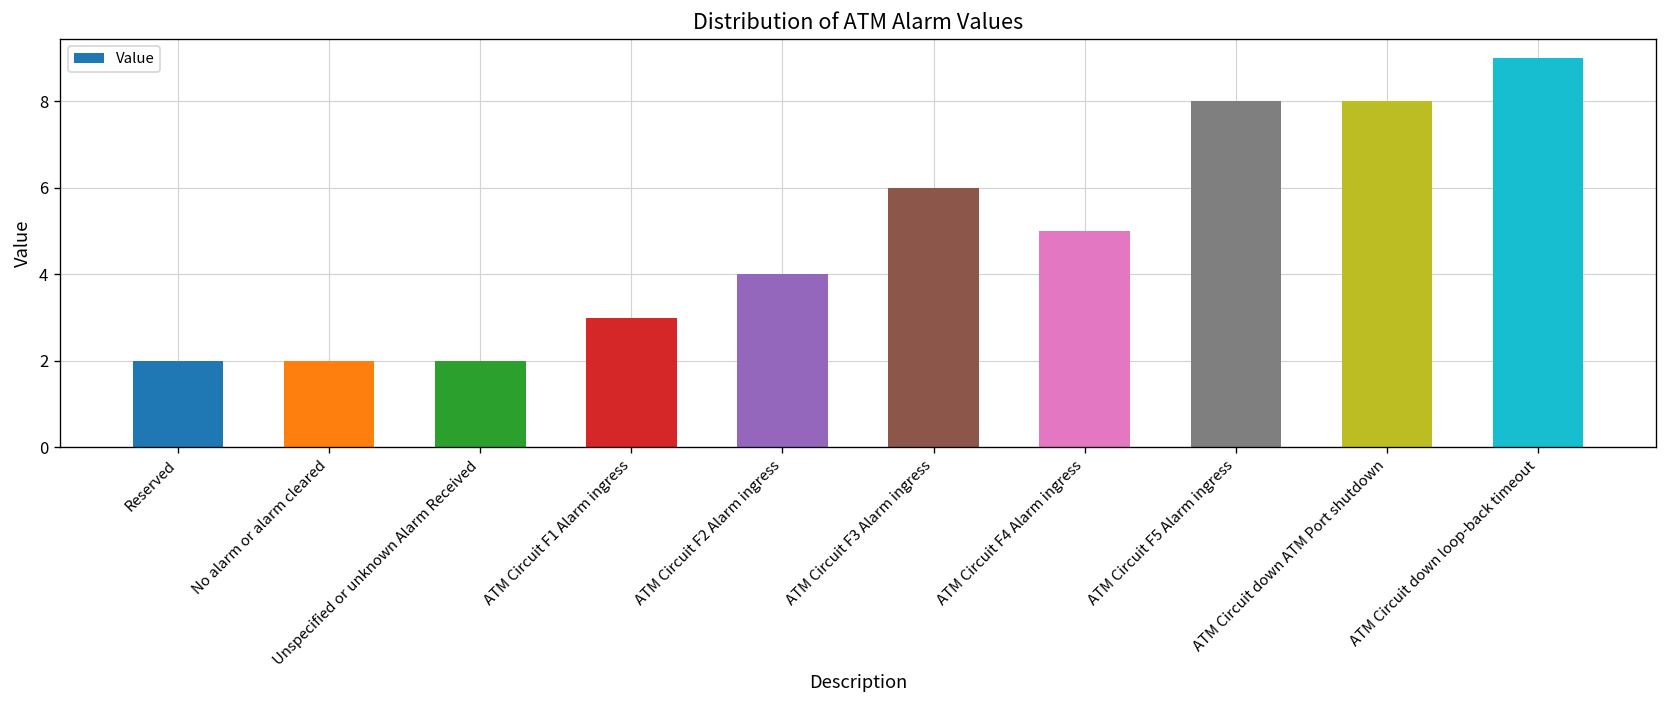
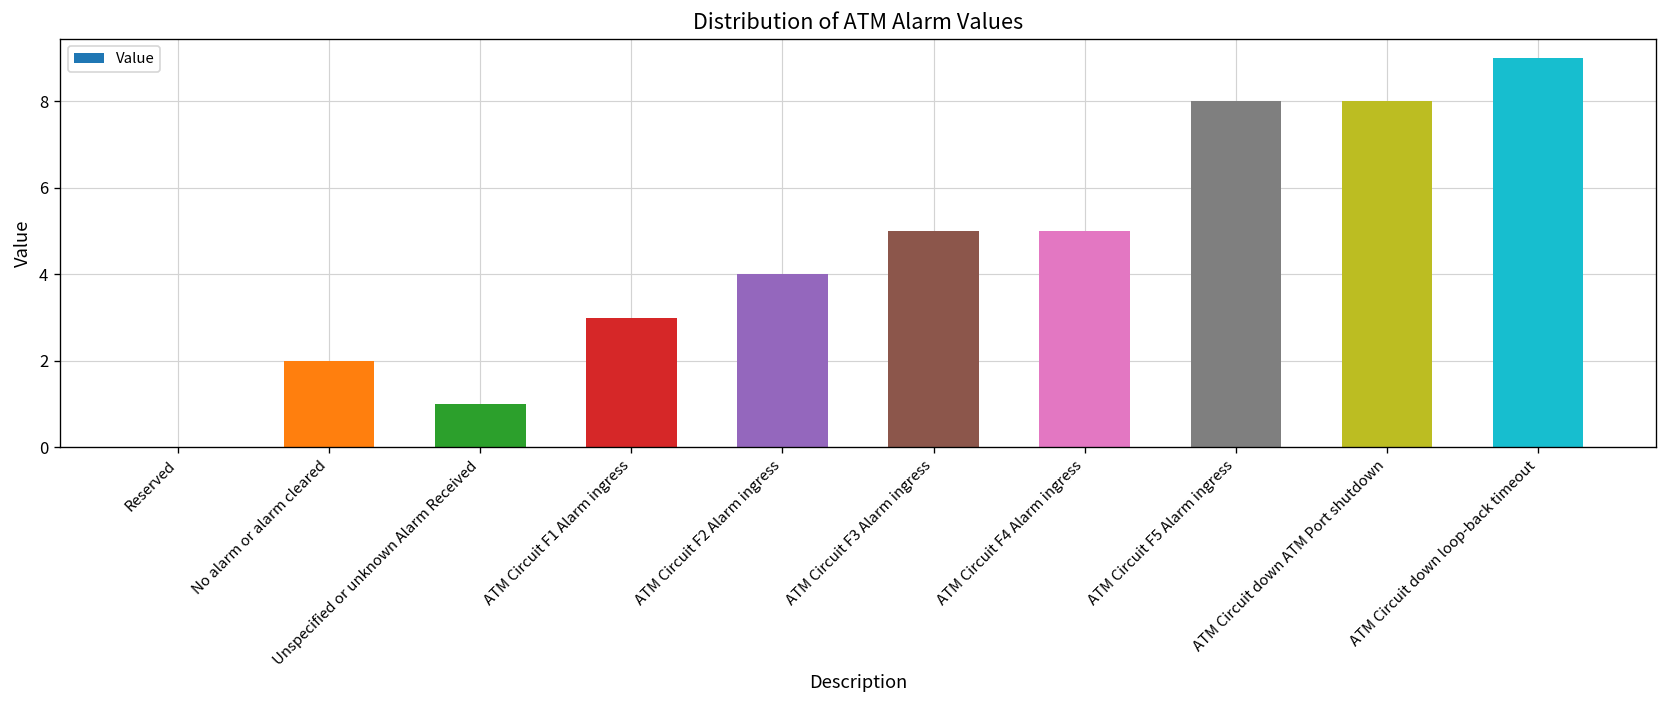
  {
-   "Reserved": 2,
+   "Reserved": 0,
    "No alarm or alarm cleared": 2,
-   "Unspecified or unknown Alarm Received": 2,
+   "Unspecified or unknown Alarm Received": 1,
    "ATM Circuit F1 Alarm ingress": 3,
    "ATM Circuit F2 Alarm ingress": 4,
-   "ATM Circuit F3 Alarm ingress": 6,
+   "ATM Circuit F3 Alarm ingress": 5,
    "ATM Circuit F4 Alarm ingress": 5,
    "ATM Circuit F5 Alarm ingress": 8,
    "ATM Circuit down ATM Port shutdown": 8,
    "ATM Circuit down loop-back timeout": 9
  }
